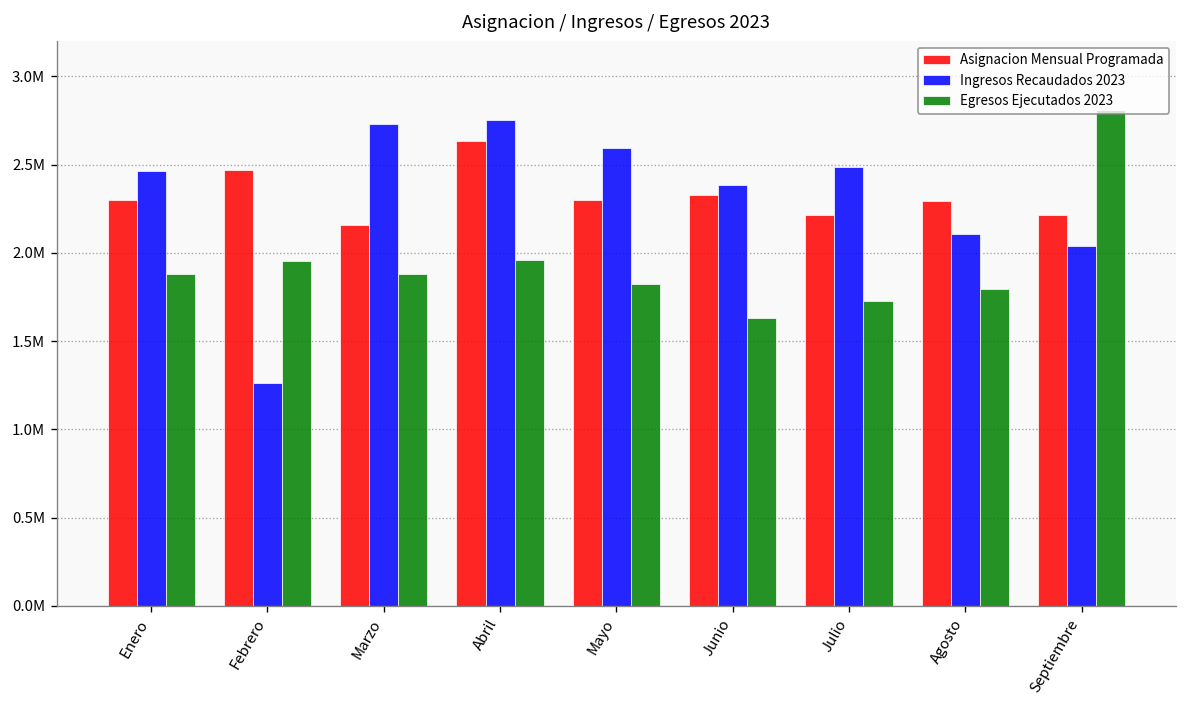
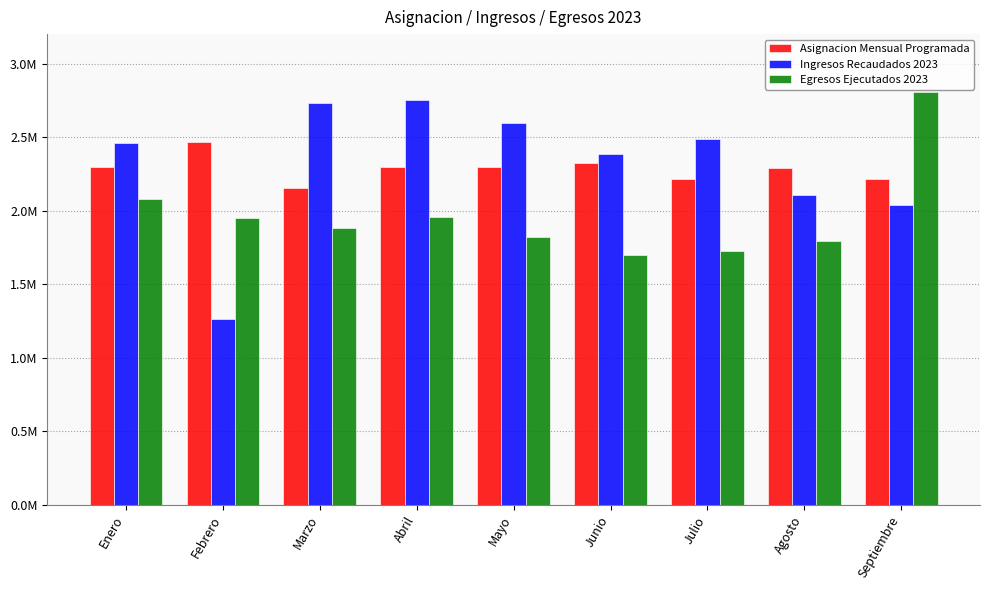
  {
    "Asignacion Mensual Programada": {
      "Enero": 2300000,
      "Febrero": 2470000,
      "Marzo": 2160000,
-     "Abril": 2630000,
+     "Abril": 2300000,
      "Mayo": 2300000,
      "Junio": 2330000,
      "Julio": 2220000,
      "Agosto": 2290000,
      "Septiembre": 2220000
    },
    "Ingresos Recaudados 2023": {
      "Enero": 2460000,
      "Febrero": 1260000,
      "Marzo": 2730000,
      "Abril": 2750000,
      "Mayo": 2600000,
      "Junio": 2390000,
      "Julio": 2490000,
      "Agosto": 2110000,
      "Septiembre": 2040000
    },
    "Egresos Ejecutados 2023": {
-     "Enero": 1880000,
+     "Enero": 2080000,
      "Febrero": 1950000,
      "Marzo": 1880000,
      "Abril": 1960000,
      "Mayo": 1820000,
-     "Junio": 1630000,
+     "Junio": 1700000,
      "Julio": 1720000,
      "Agosto": 1790000,
      "Septiembre": 2810000
    }
  }
